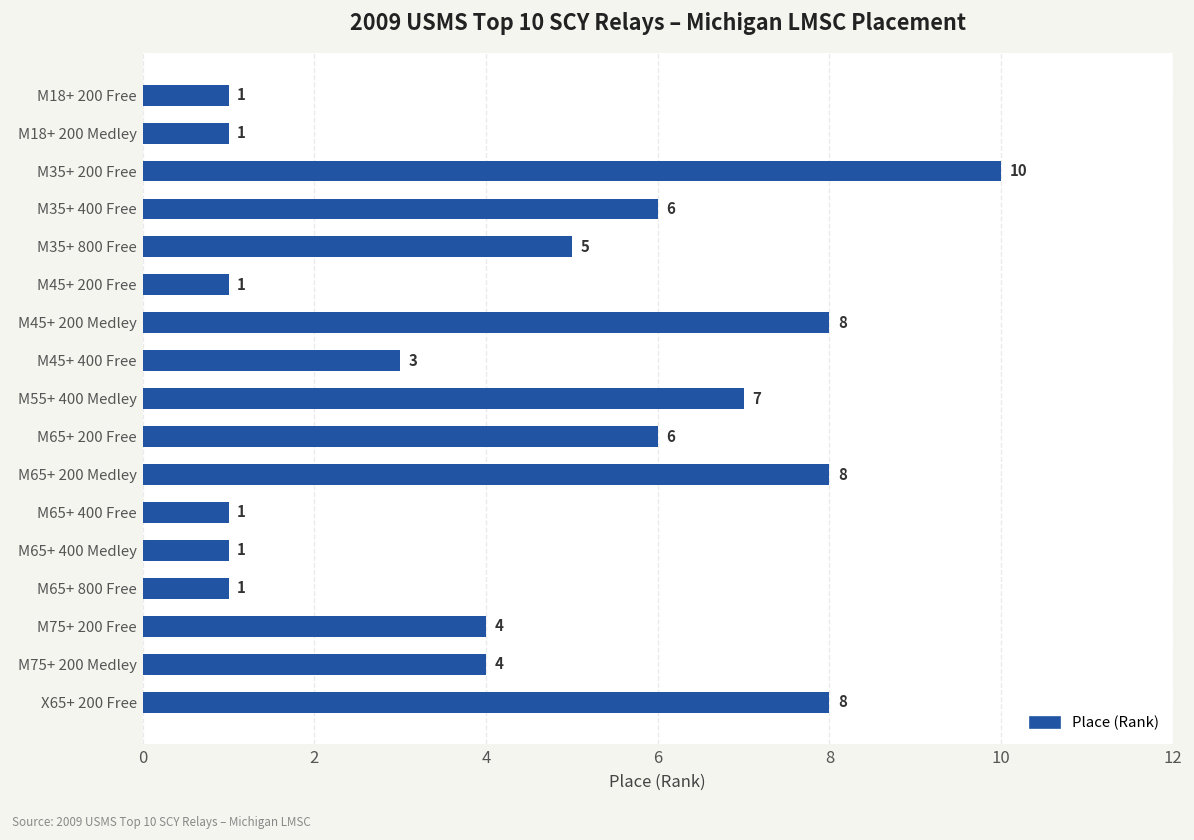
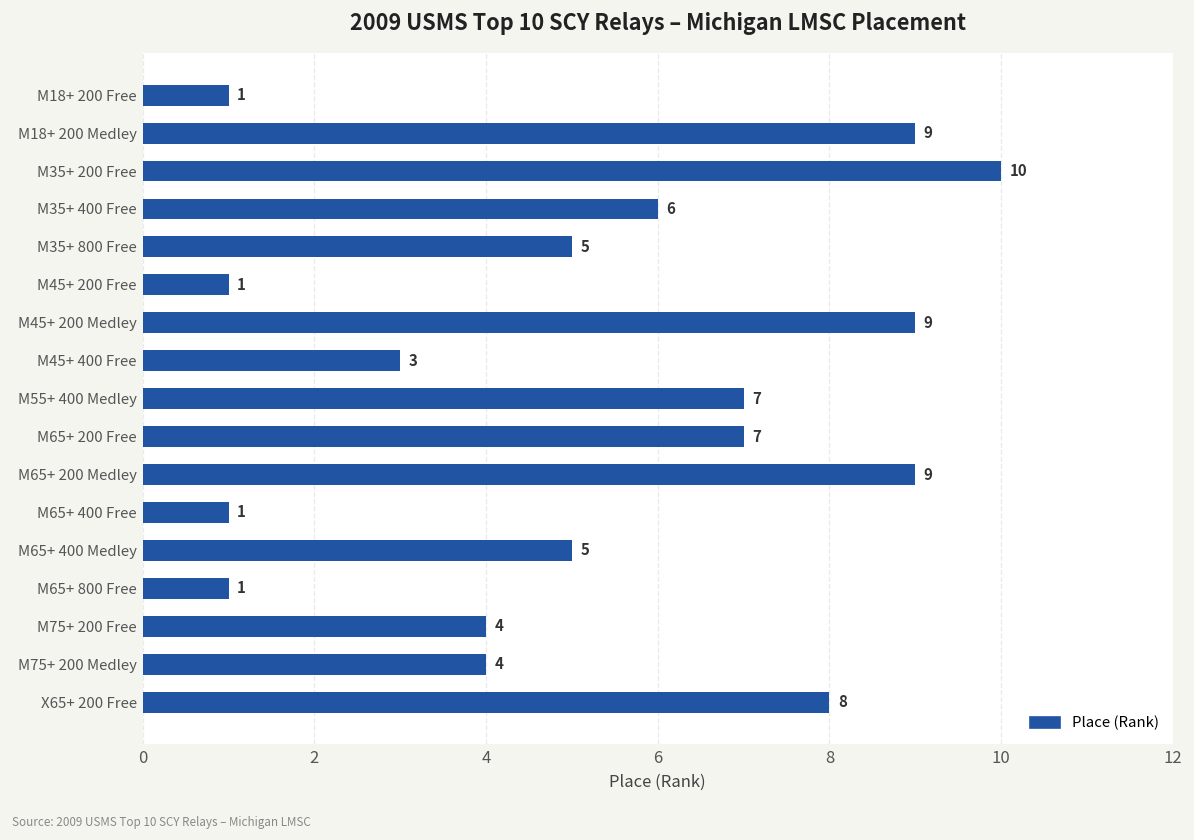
  {
    "M18+ 200 Free": 1,
-   "M18+ 200 Medley": 1,
+   "M18+ 200 Medley": 9,
    "M35+ 200 Free": 10,
    "M35+ 400 Free": 6,
    "M35+ 800 Free": 5,
    "M45+ 200 Free": 1,
-   "M45+ 200 Medley": 8,
+   "M45+ 200 Medley": 9,
    "M45+ 400 Free": 3,
    "M55+ 400 Medley": 7,
-   "M65+ 200 Free": 6,
-   "M65+ 200 Medley": 8,
+   "M65+ 200 Free": 7,
+   "M65+ 200 Medley": 9,
    "M65+ 400 Free": 1,
-   "M65+ 400 Medley": 1,
+   "M65+ 400 Medley": 5,
    "M65+ 800 Free": 1,
    "M75+ 200 Free": 4,
    "M75+ 200 Medley": 4,
    "X65+ 200 Free": 8
  }
